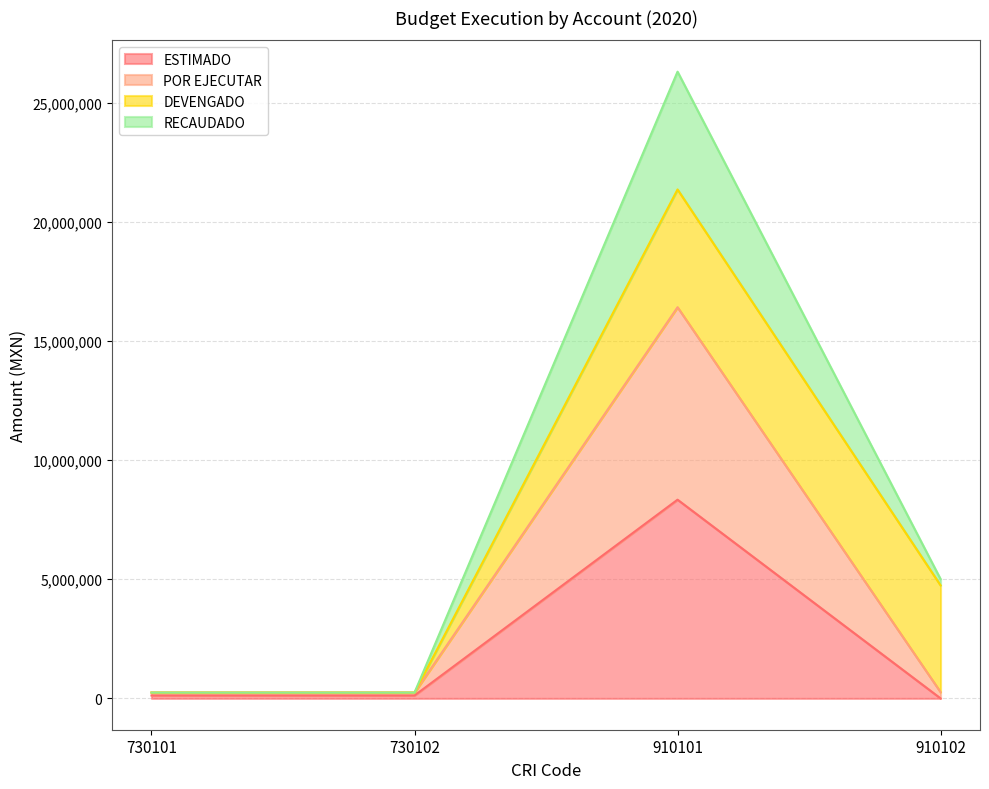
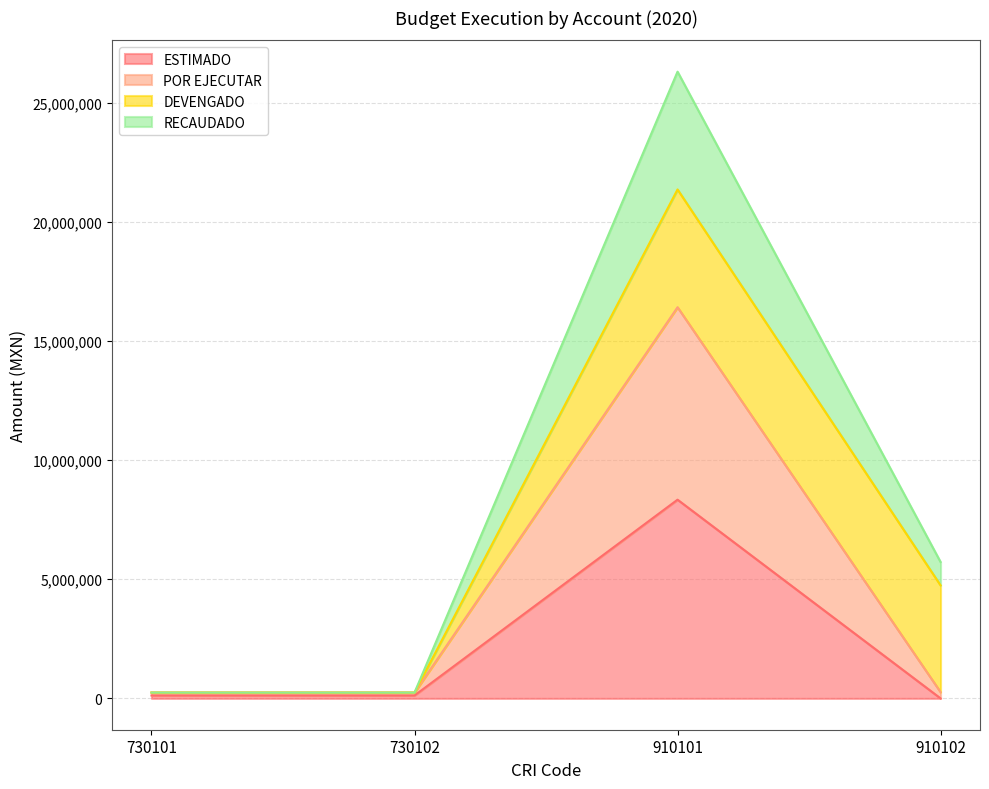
  {
    "DEVENGADO": {
      "910101": "4,900,000",
      "910102": "4,500,000"
    },
    "RECAUDADO": {
      "910101": "4,900,000",
-     "910102": "300,000"
+     "910102": "1,000,000"
    }
  }
